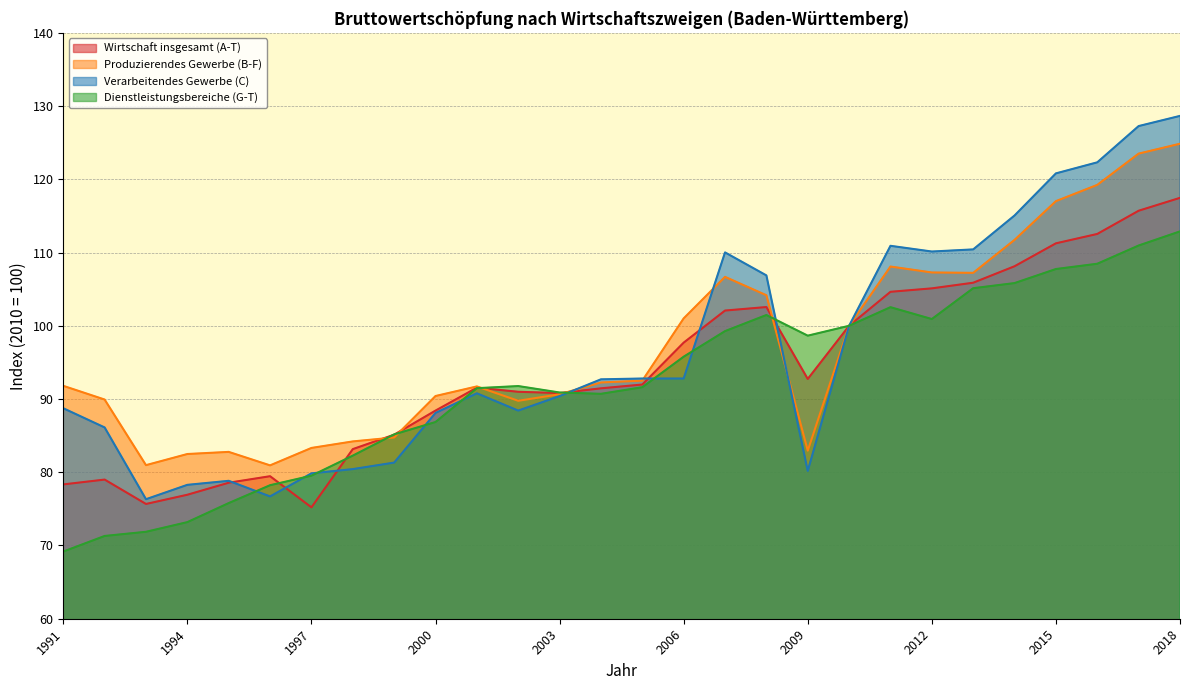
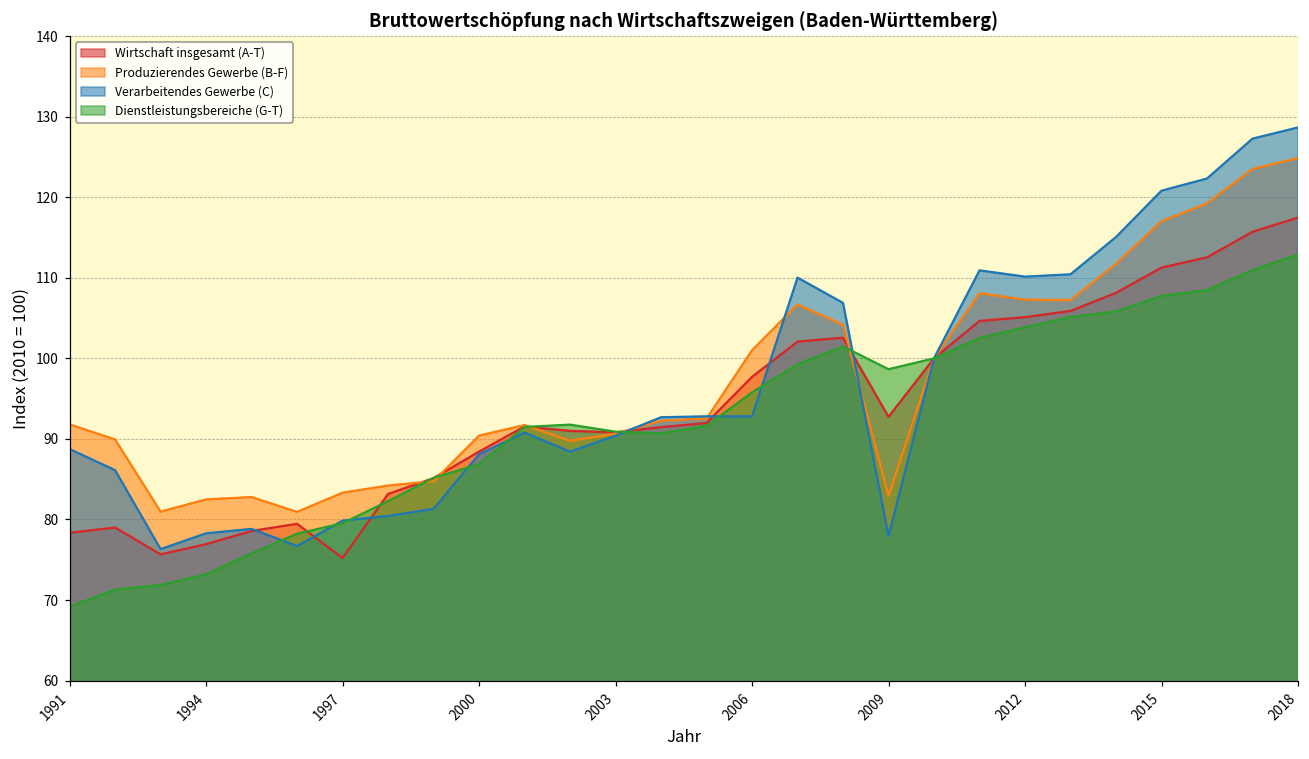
  {
    "Wirtschaft insgesamt (A-T)": {
      "1991": 78,
      "1994": 77,
      "1997": 75,
      "2006": 98,
      "2009": 93,
      "2012": 105,
      "2015": 111,
      "2018": 117
    },
    "Produzierendes Gewerbe (B-F)": {
      "1991": 92,
      "1994": 82,
      "1997": 83,
      "2000": 90,
      "2006": 101,
      "2009": 83,
      "2012": 107,
      "2015": 117,
      "2018": 125
    },
    "Verarbeitendes Gewerbe (C)": {
      "1991": 89,
      "1994": 78,
      "2006": 93,
-     "2009": 80,
+     "2009": 78,
      "2012": 110,
      "2015": 121,
      "2018": 129
    },
    "Dienstleistungsbereiche (G-T)": {
      "1991": 69,
      "1994": 73,
      "2000": 87,
      "2006": 96,
      "2009": 99,
-     "2012": 101,
+     "2012": 104,
      "2015": 108,
      "2018": 113
    }
  }
